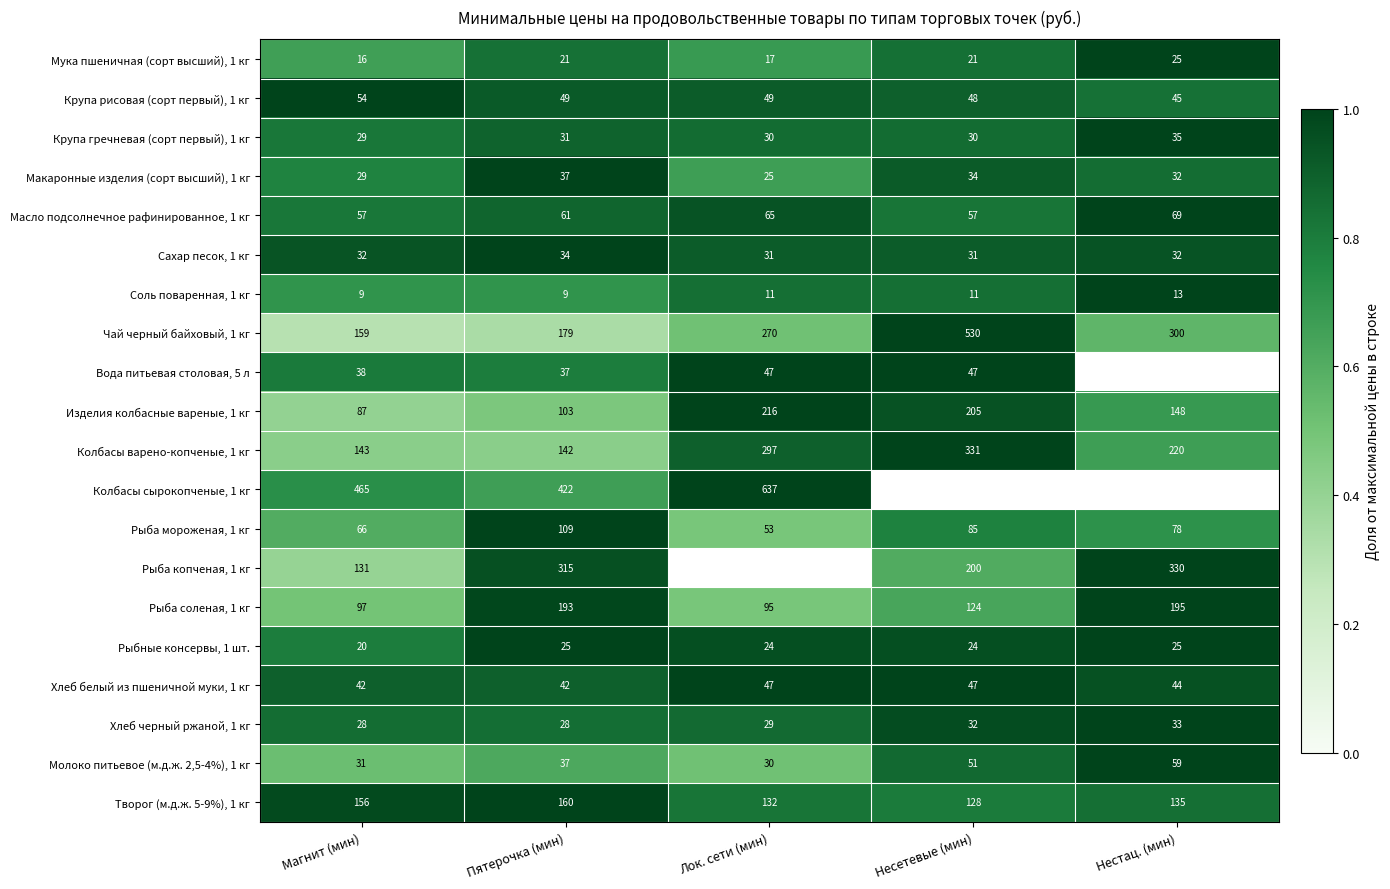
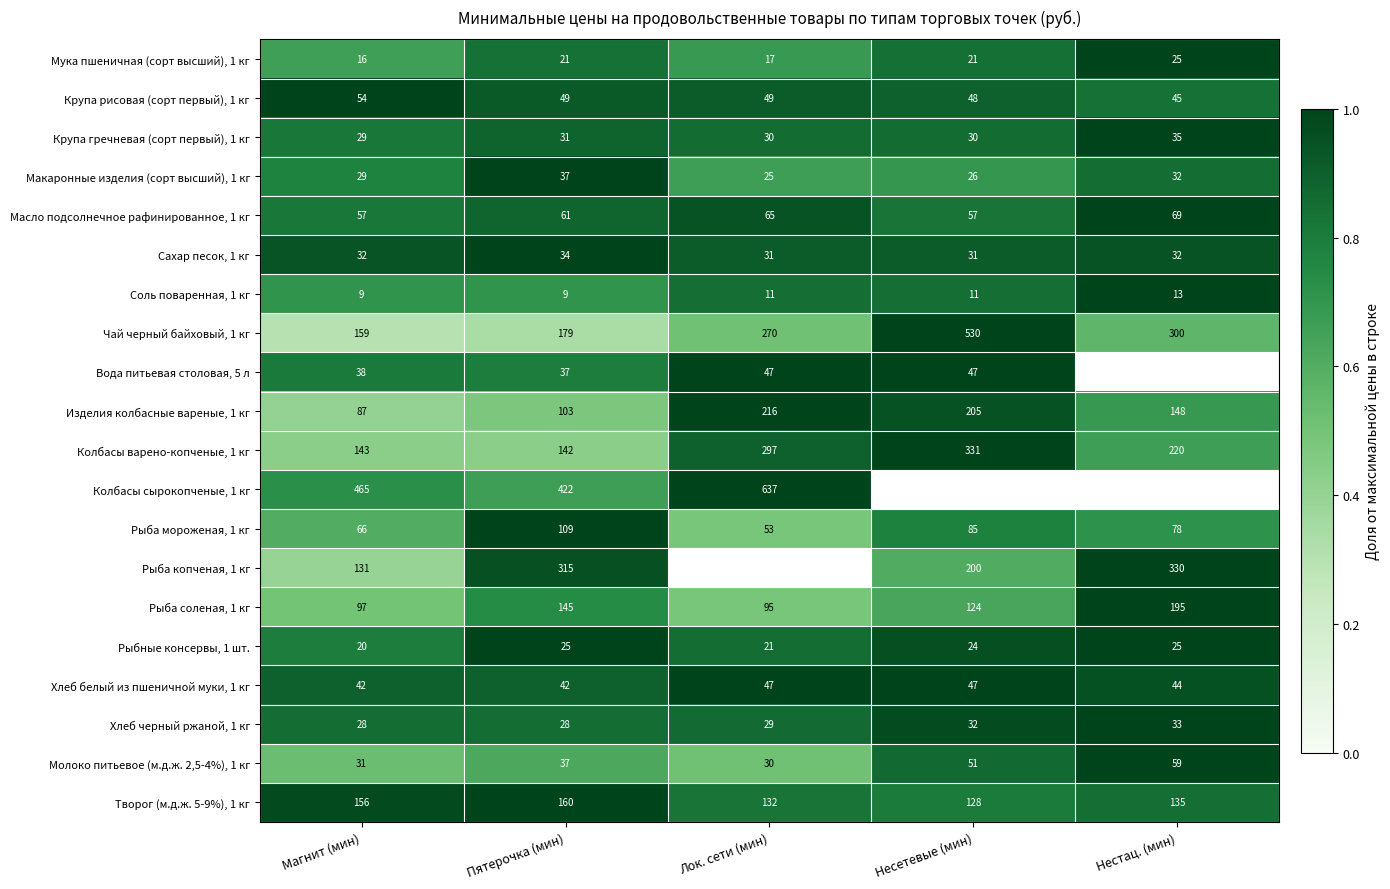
  {
    "Мука пшеничная (сорт высший), 1 кг": {
      "Магнит (мин)": 16,
      "Пятерочка (мин)": 21,
      "Лок. сети (мин)": 17,
      "Несетевые (мин)": 21,
      "Нестац. (мин)": 25
    },
    "Крупа рисовая (сорт первый), 1 кг": {
      "Магнит (мин)": 54,
      "Пятерочка (мин)": 49,
      "Лок. сети (мин)": 49,
      "Несетевые (мин)": 48,
      "Нестац. (мин)": 45
    },
    "Крупа гречневая (сорт первый), 1 кг": {
      "Магнит (мин)": 29,
      "Пятерочка (мин)": 31,
      "Лок. сети (мин)": 30,
      "Несетевые (мин)": 30,
      "Нестац. (мин)": 35
    },
    "Макаронные изделия (сорт высший), 1 кг": {
      "Магнит (мин)": 29,
      "Пятерочка (мин)": 37,
      "Лок. сети (мин)": 25,
-     "Несетевые (мин)": 34,
+     "Несетевые (мин)": 26,
      "Нестац. (мин)": 32
    },
    "Масло подсолнечное рафинированное, 1 кг": {
      "Магнит (мин)": 57,
      "Пятерочка (мин)": 61,
      "Лок. сети (мин)": 65,
      "Несетевые (мин)": 57,
      "Нестац. (мин)": 69
    },
    "Сахар песок, 1 кг": {
      "Магнит (мин)": 32,
      "Пятерочка (мин)": 34,
      "Лок. сети (мин)": 31,
      "Несетевые (мин)": 31,
      "Нестац. (мин)": 32
    },
    "Соль поваренная, 1 кг": {
      "Магнит (мин)": 9,
      "Пятерочка (мин)": 9,
      "Лок. сети (мин)": 11,
      "Несетевые (мин)": 11,
      "Нестац. (мин)": 13
    },
    "Чай черный байховый, 1 кг": {
      "Магнит (мин)": 159,
      "Пятерочка (мин)": 179,
      "Лок. сети (мин)": 270,
      "Несетевые (мин)": 530,
      "Нестац. (мин)": 300
    },
    "Вода питьевая столовая, 5 л": {
      "Магнит (мин)": 38,
      "Пятерочка (мин)": 37,
      "Лок. сети (мин)": 47,
      "Несетевые (мин)": 47
    },
    "Изделия колбасные вареные, 1 кг": {
      "Магнит (мин)": 87,
      "Пятерочка (мин)": 103,
      "Лок. сети (мин)": 216,
      "Несетевые (мин)": 205,
      "Нестац. (мин)": 148
    },
    "Колбасы варено-копченые, 1 кг": {
      "Магнит (мин)": 143,
      "Пятерочка (мин)": 142,
      "Лок. сети (мин)": 297,
      "Несетевые (мин)": 331,
      "Нестац. (мин)": 220
    },
    "Колбасы сырокопченые, 1 кг": {
      "Магнит (мин)": 465,
      "Пятерочка (мин)": 422,
      "Лок. сети (мин)": 637
    },
    "Рыба мороженая, 1 кг": {
      "Магнит (мин)": 66,
      "Пятерочка (мин)": 109,
      "Лок. сети (мин)": 53,
      "Несетевые (мин)": 85,
      "Нестац. (мин)": 78
    },
    "Рыба копченая, 1 кг": {
      "Магнит (мин)": 131,
      "Пятерочка (мин)": 315,
      "Несетевые (мин)": 200,
      "Нестац. (мин)": 330
    },
    "Рыба соленая, 1 кг": {
      "Магнит (мин)": 97,
-     "Пятерочка (мин)": 193,
+     "Пятерочка (мин)": 145,
      "Лок. сети (мин)": 95,
      "Несетевые (мин)": 124,
      "Нестац. (мин)": 195
    },
    "Рыбные консервы, 1 шт.": {
      "Магнит (мин)": 20,
      "Пятерочка (мин)": 25,
-     "Лок. сети (мин)": 24,
+     "Лок. сети (мин)": 21,
      "Несетевые (мин)": 24,
      "Нестац. (мин)": 25
    },
    "Хлеб белый из пшеничной муки, 1 кг": {
      "Магнит (мин)": 42,
      "Пятерочка (мин)": 42,
      "Лок. сети (мин)": 47,
      "Несетевые (мин)": 47,
      "Нестац. (мин)": 44
    },
    "Хлеб черный ржаной, 1 кг": {
      "Магнит (мин)": 28,
      "Пятерочка (мин)": 28,
      "Лок. сети (мин)": 29,
      "Несетевые (мин)": 32,
      "Нестац. (мин)": 33
    },
    "Молоко питьевое (м.д.ж. 2,5-4%), 1 кг": {
      "Магнит (мин)": 31,
      "Пятерочка (мин)": 37,
      "Лок. сети (мин)": 30,
      "Несетевые (мин)": 51,
      "Нестац. (мин)": 59
    },
    "Творог (м.д.ж. 5-9%), 1 кг": {
      "Магнит (мин)": 156,
      "Пятерочка (мин)": 160,
      "Лок. сети (мин)": 132,
      "Несетевые (мин)": 128,
      "Нестац. (мин)": 135
    }
  }
